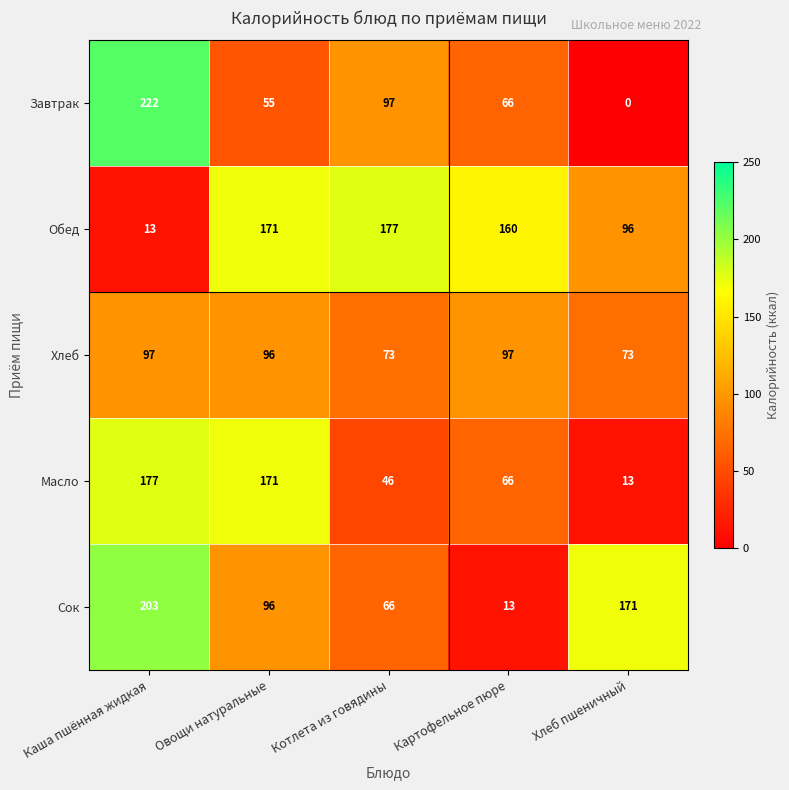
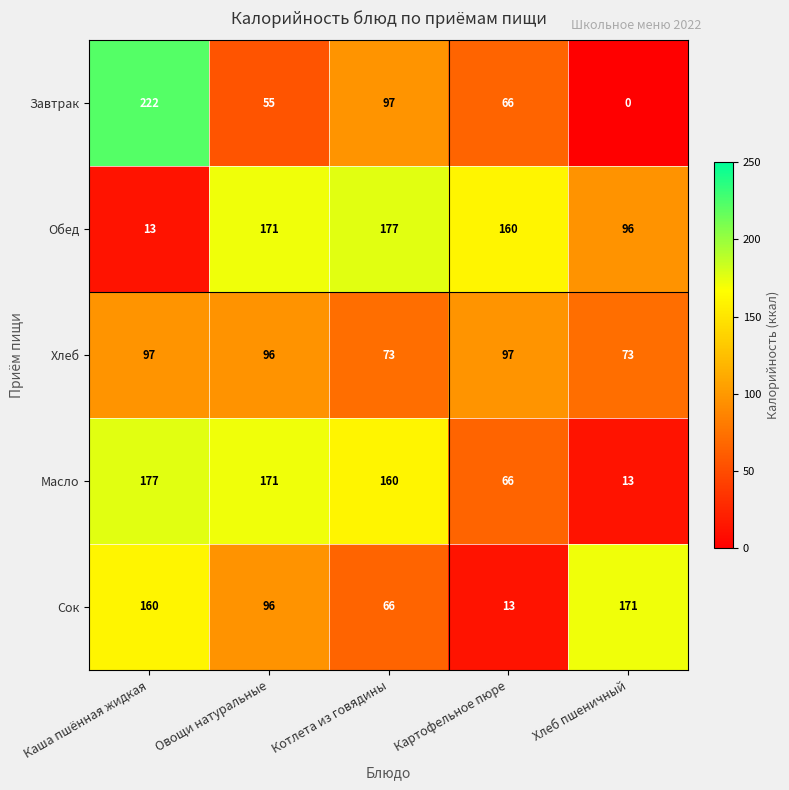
  {
    "Завтрак": {
      "Каша пшённая жидкая": 222,
      "Овощи натуральные": 55,
      "Котлета из говядины": 97,
      "Картофельное пюре": 66,
      "Хлеб пшеничный": 0
    },
    "Обед": {
      "Каша пшённая жидкая": 13,
      "Овощи натуральные": 171,
      "Котлета из говядины": 177,
      "Картофельное пюре": 160,
      "Хлеб пшеничный": 96
    },
    "Хлеб": {
      "Каша пшённая жидкая": 97,
      "Овощи натуральные": 96,
      "Котлета из говядины": 73,
      "Картофельное пюре": 97,
      "Хлеб пшеничный": 73
    },
    "Масло": {
      "Каша пшённая жидкая": 177,
      "Овощи натуральные": 171,
-     "Котлета из говядины": 46,
+     "Котлета из говядины": 160,
      "Картофельное пюре": 66,
      "Хлеб пшеничный": 13
    },
    "Сок": {
-     "Каша пшённая жидкая": 203,
+     "Каша пшённая жидкая": 160,
      "Овощи натуральные": 96,
      "Котлета из говядины": 66,
      "Картофельное пюре": 13,
      "Хлеб пшеничный": 171
    }
  }
